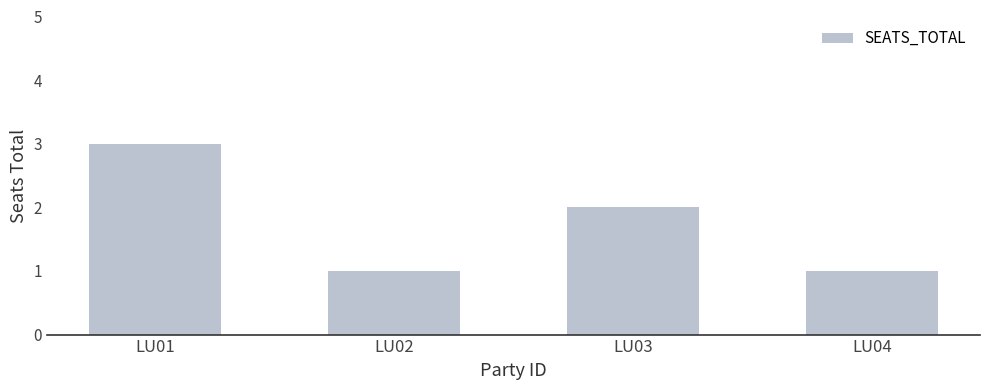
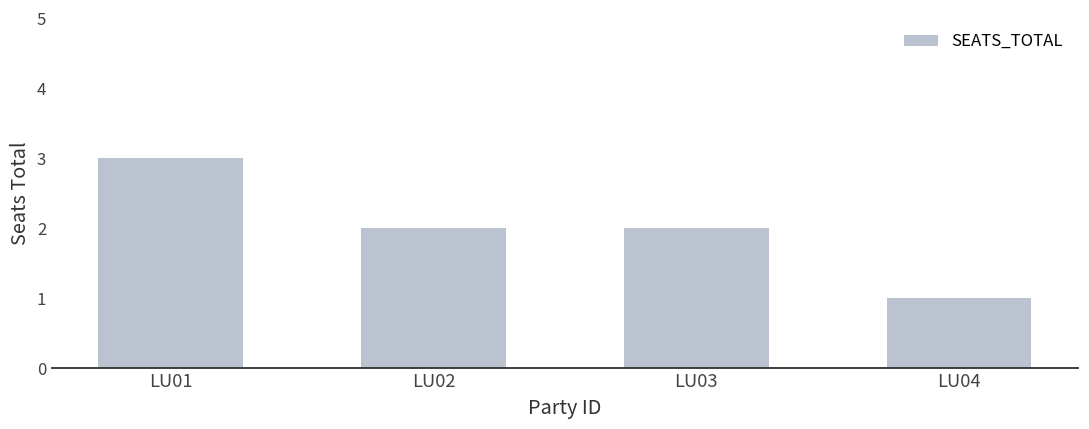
  {
    "LU01": 3,
-   "LU02": 1,
+   "LU02": 2,
    "LU03": 2,
    "LU04": 1
  }
